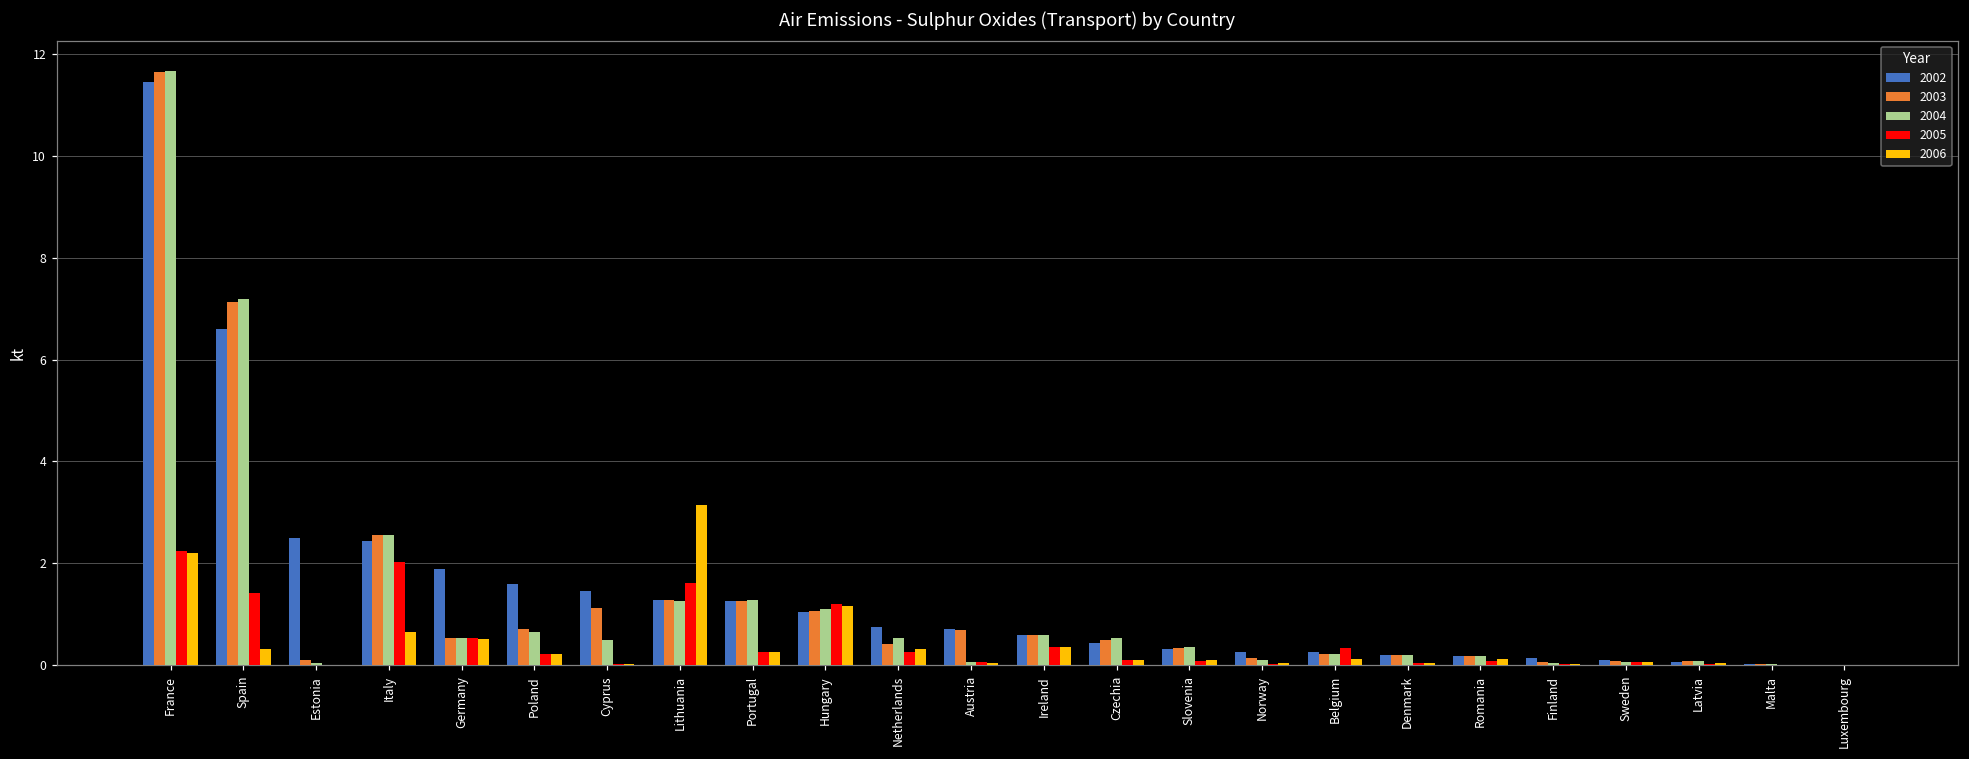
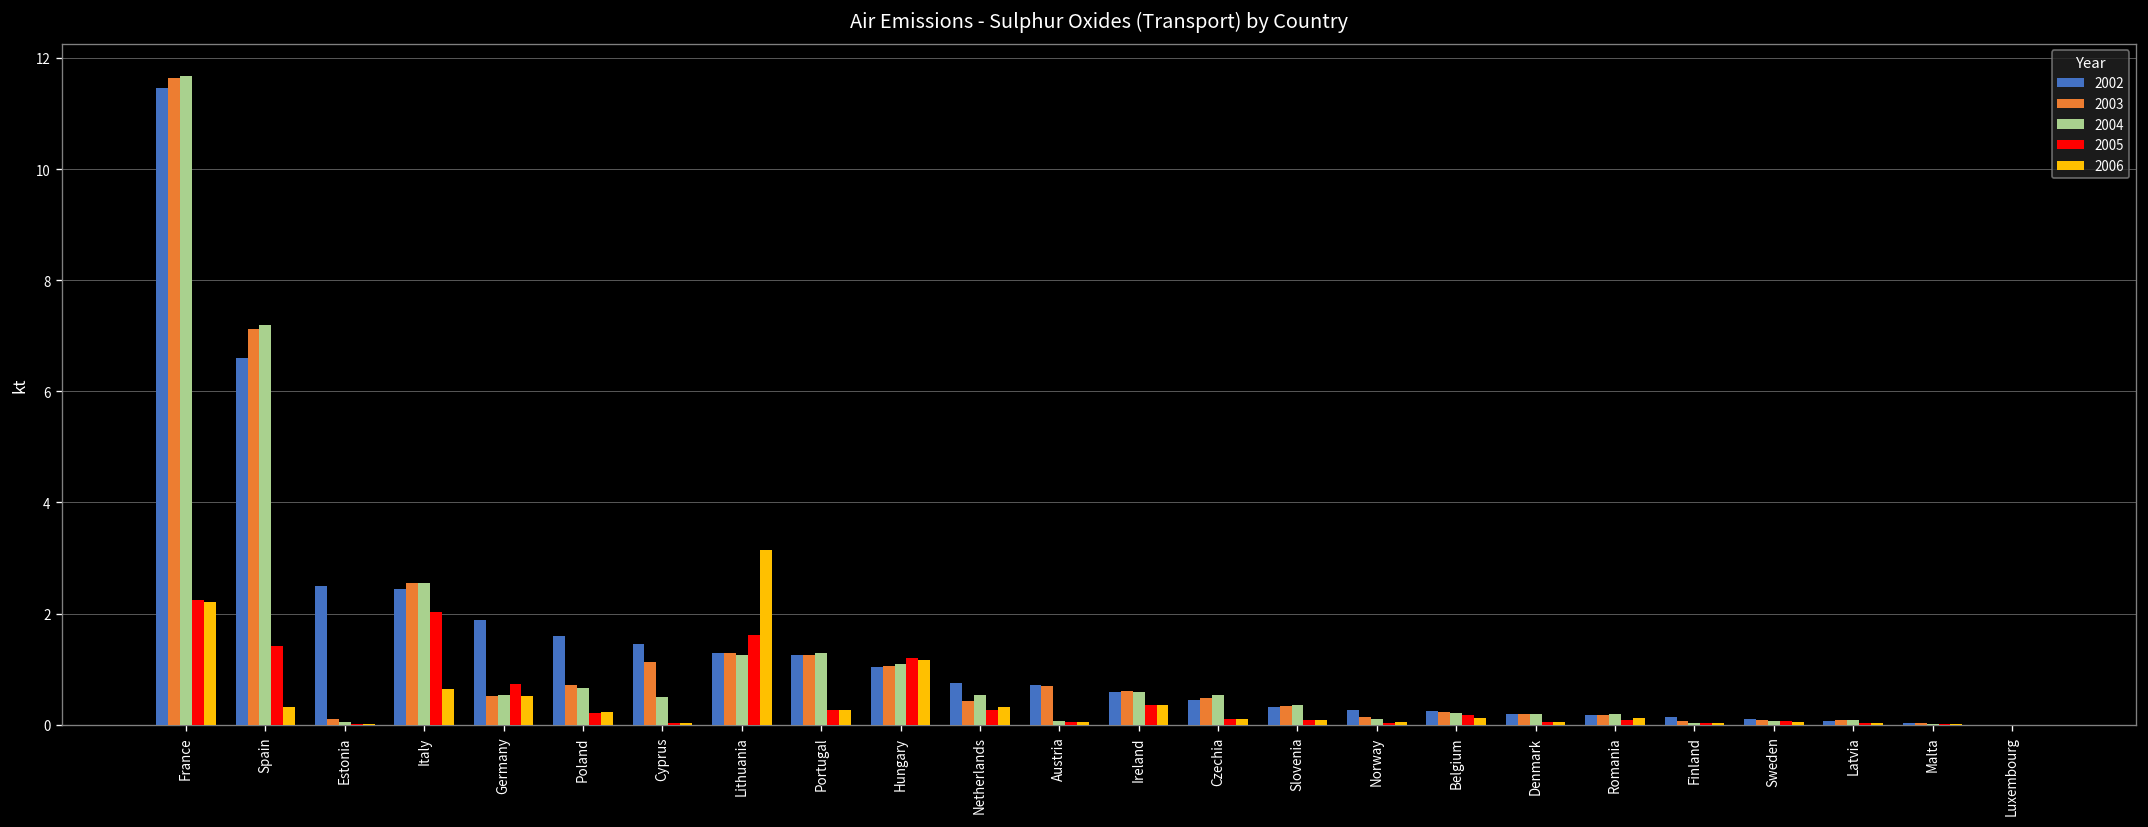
  {
    "2002": {
      "France": 11.5,
      "Spain": 6.6,
      "Estonia": 2.5,
      "Italy": 2.4,
      "Germany": 1.9,
      "Poland": 1.6,
      "Cyprus": 1.5,
      "Lithuania": 1.3,
      "Portugal": 1.3,
      "Hungary": 1.0,
      "Netherlands": 0.8,
      "Austria": 0.7,
      "Ireland": 0.6,
      "Czechia": 0.4,
      "Slovenia": 0.3,
      "Norway": 0.3,
      "Belgium": 0.3,
      "Denmark": 0.2,
      "Romania": 0.2,
      "Finland": 0.1,
      "Sweden": 0.1,
      "Latvia": 0.1
    },
    "2003": {
      "France": 11.6,
      "Spain": 7.1,
      "Estonia": 0.1,
      "Italy": 2.6,
      "Germany": 0.5,
      "Poland": 0.7,
      "Cyprus": 1.1,
      "Lithuania": 1.3,
      "Portugal": 1.3,
      "Hungary": 1.1,
      "Netherlands": 0.4,
      "Austria": 0.7,
      "Ireland": 0.6,
      "Czechia": 0.5,
      "Slovenia": 0.3,
      "Norway": 0.1,
      "Belgium": 0.2,
      "Denmark": 0.2,
      "Romania": 0.2,
      "Finland": 0.1,
      "Sweden": 0.1,
      "Latvia": 0.1
    },
    "2004": {
      "France": 11.7,
      "Spain": 7.2,
      "Italy": 2.6,
      "Germany": 0.5,
      "Poland": 0.7,
      "Cyprus": 0.5,
      "Lithuania": 1.3,
      "Portugal": 1.3,
      "Hungary": 1.1,
      "Netherlands": 0.5,
      "Austria": 0.1,
      "Ireland": 0.6,
      "Czechia": 0.5,
      "Slovenia": 0.4,
      "Norway": 0.1,
      "Belgium": 0.2,
      "Denmark": 0.2,
      "Romania": 0.2,
      "Sweden": 0.1,
      "Latvia": 0.1
    },
    "2005": {
      "France": 2.2,
      "Spain": 1.4,
      "Italy": 2.0,
-     "Germany": 0.5,
+     "Germany": 0.7,
      "Poland": 0.2,
      "Lithuania": 1.6,
      "Portugal": 0.3,
      "Hungary": 1.2,
      "Netherlands": 0.3,
      "Austria": 0.1,
      "Ireland": 0.4,
      "Czechia": 0.1,
      "Slovenia": 0.1,
-     "Belgium": 0.3,
+     "Belgium": 0.2,
      "Romania": 0.1,
      "Sweden": 0.1
    },
    "2006": {
      "France": 2.2,
      "Spain": 0.3,
      "Italy": 0.7,
      "Germany": 0.5,
      "Poland": 0.2,
      "Lithuania": 3.1,
      "Portugal": 0.3,
      "Hungary": 1.2,
      "Netherlands": 0.3,
      "Ireland": 0.4,
      "Czechia": 0.1,
      "Slovenia": 0.1,
      "Belgium": 0.1,
      "Romania": 0.1,
      "Sweden": 0.1
    }
  }
